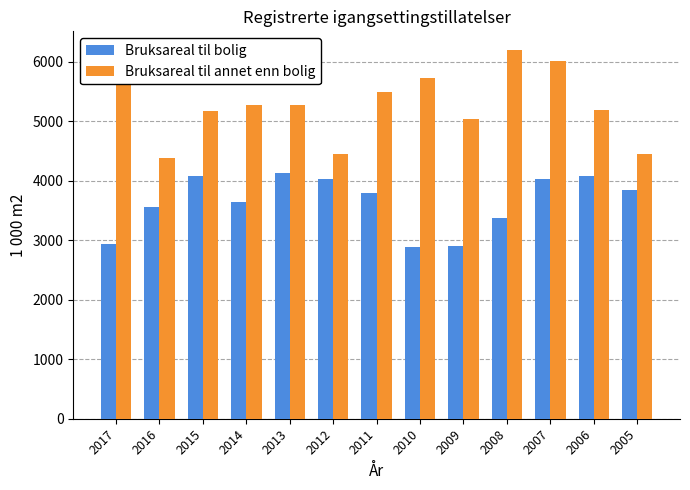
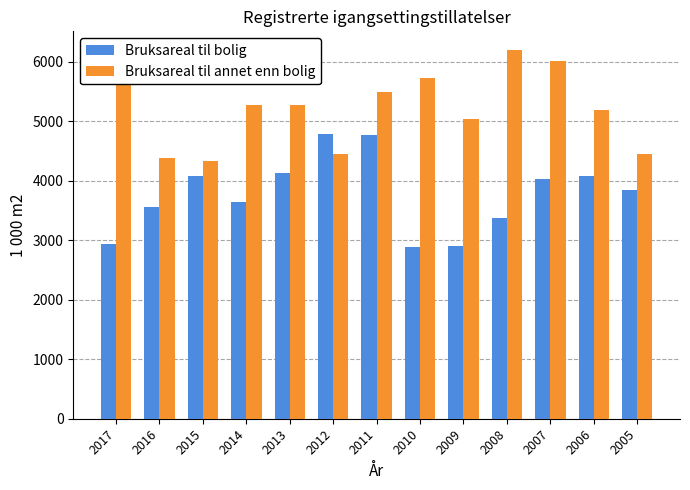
  {
    "Bruksareal til bolig": {
      "2017": 2900,
      "2016": 3600,
      "2015": 4100,
      "2014": 3600,
      "2013": 4100,
-     "2012": 4000,
-     "2011": 3800,
+     "2012": 4800,
+     "2011": 4800,
      "2010": 2900,
      "2009": 2900,
      "2008": 3400,
      "2007": 4000,
      "2006": 4100,
      "2005": 3800
    },
    "Bruksareal til annet enn bolig": {
      "2016": 4400,
-     "2015": 5200,
+     "2015": 4300,
      "2014": 5300,
      "2013": 5300,
      "2012": 4400,
      "2011": 5500,
      "2010": 5700,
      "2009": 5000,
      "2008": 6200,
      "2007": 6000,
      "2006": 5200,
      "2005": 4400
    }
  }
